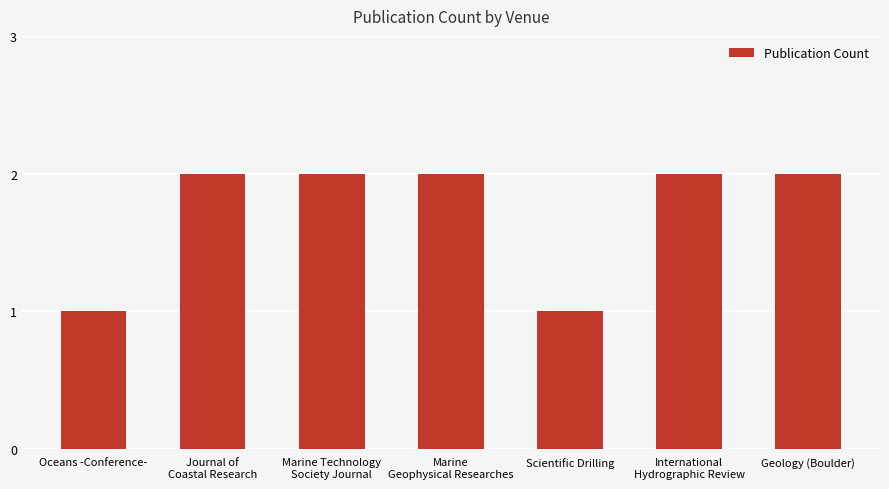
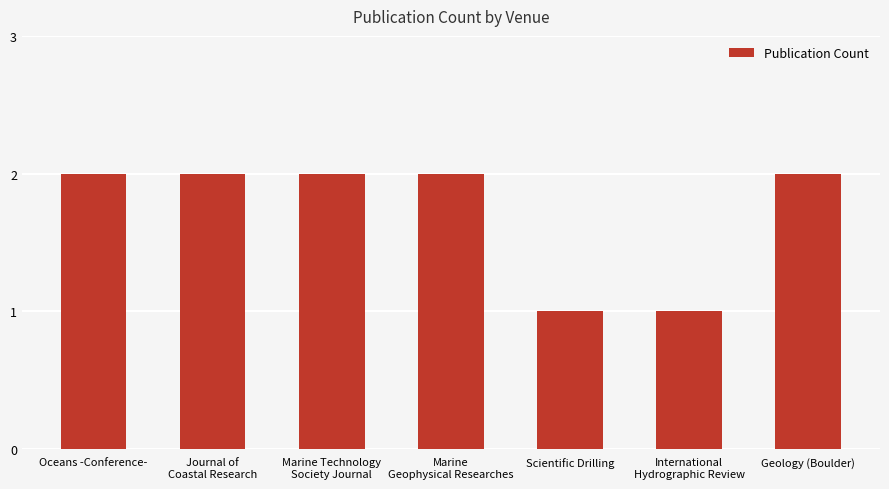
  {
-   "Oceans -Conference-": 1,
+   "Oceans -Conference-": 2,
    "Journal of Coastal Research": 2,
    "Marine Technology Society Journal": 2,
    "Marine Geophysical Researches": 2,
    "Scientific Drilling": 1,
-   "International Hydrographic Review": 2,
+   "International Hydrographic Review": 1,
    "Geology (Boulder)": 2
  }
